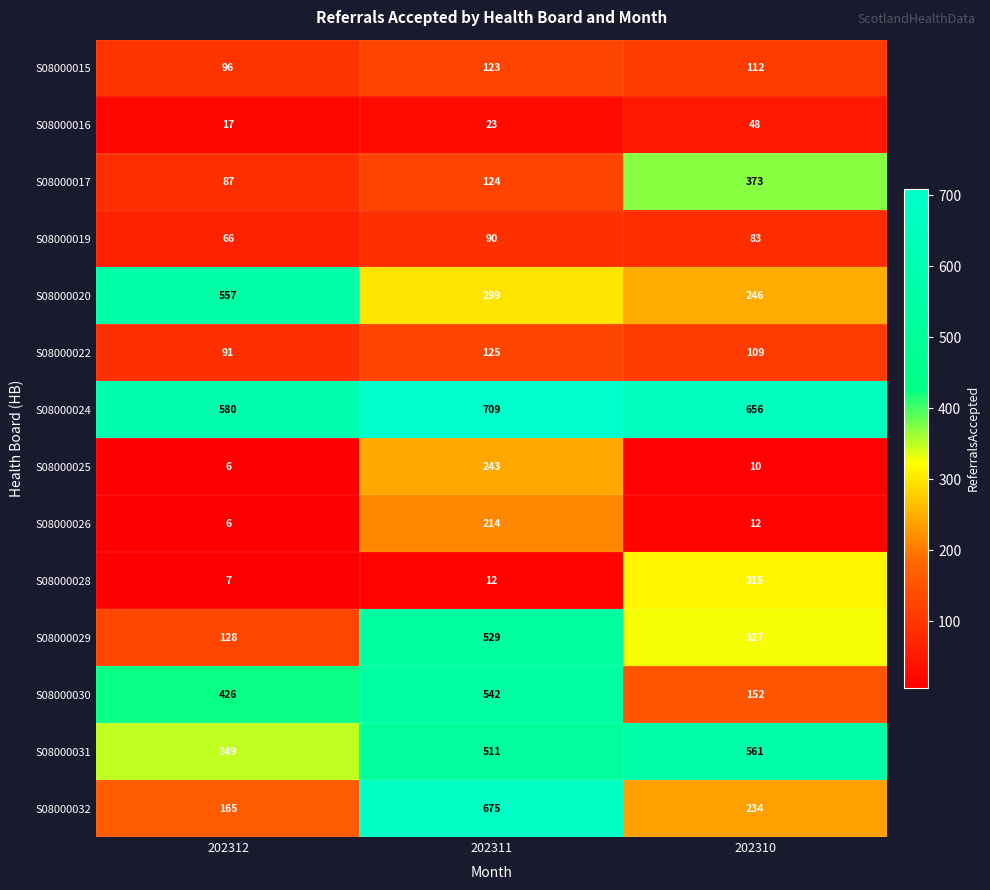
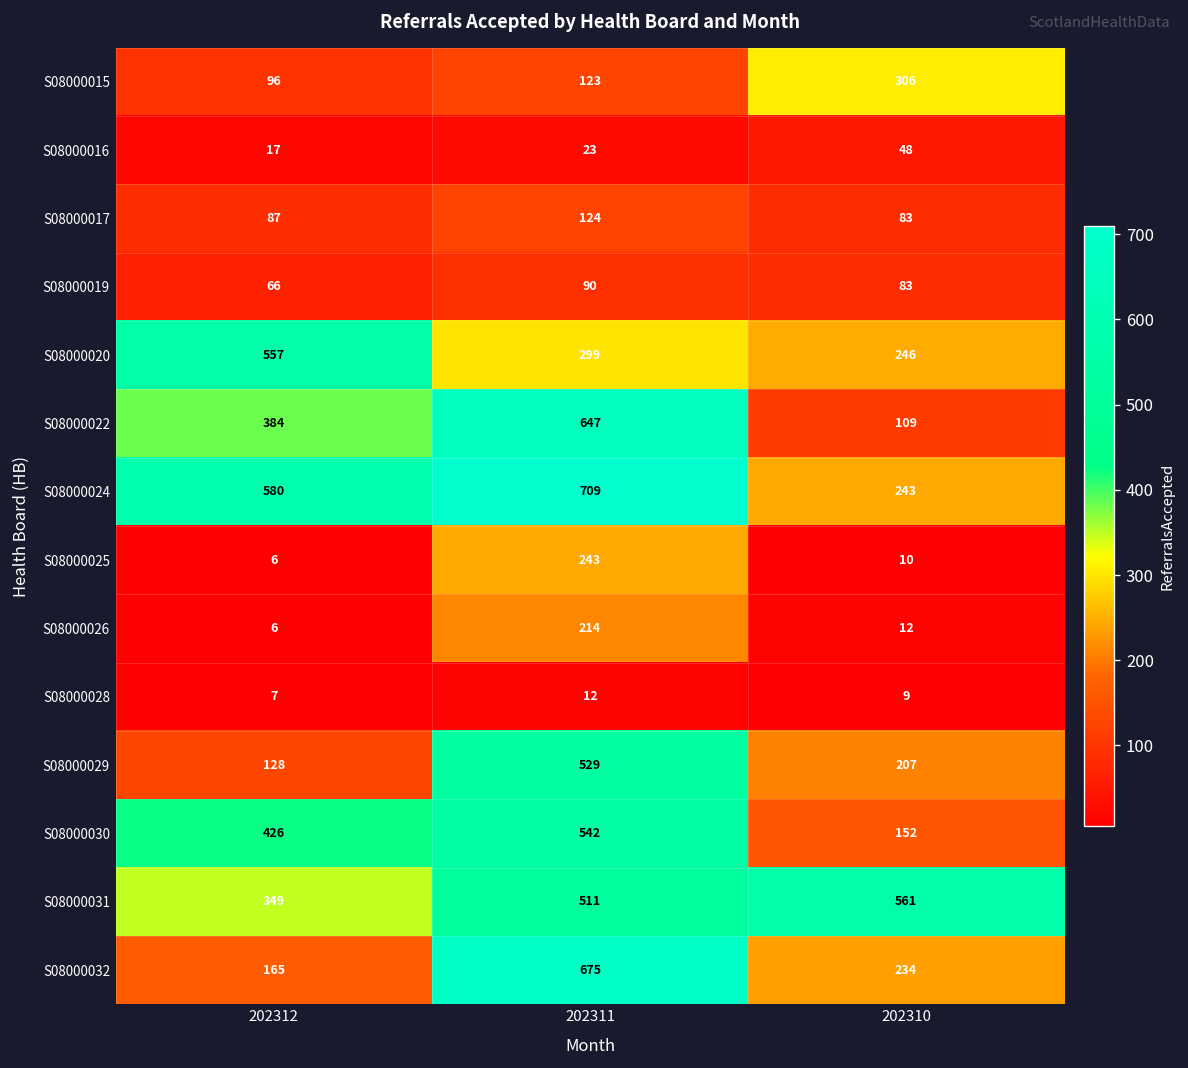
  {
    "S08000015": {
      "202312": 96,
      "202311": 123,
-     "202310": 112
+     "202310": 306
    },
    "S08000016": {
      "202312": 17,
      "202311": 23,
      "202310": 48
    },
    "S08000017": {
      "202312": 87,
      "202311": 124,
-     "202310": 373
+     "202310": 83
    },
    "S08000019": {
      "202312": 66,
      "202311": 90,
      "202310": 83
    },
    "S08000020": {
      "202312": 557,
      "202311": 299,
      "202310": 246
    },
    "S08000022": {
-     "202312": 91,
-     "202311": 125,
+     "202312": 384,
+     "202311": 647,
      "202310": 109
    },
    "S08000024": {
      "202312": 580,
      "202311": 709,
-     "202310": 656
+     "202310": 243
    },
    "S08000025": {
      "202312": 6,
      "202311": 243,
      "202310": 10
    },
    "S08000026": {
      "202312": 6,
      "202311": 214,
      "202310": 12
    },
    "S08000028": {
      "202312": 7,
      "202311": 12,
-     "202310": 315
+     "202310": 9
    },
    "S08000029": {
      "202312": 128,
      "202311": 529,
-     "202310": 327
+     "202310": 207
    },
    "S08000030": {
      "202312": 426,
      "202311": 542,
      "202310": 152
    },
    "S08000031": {
      "202312": 349,
      "202311": 511,
      "202310": 561
    },
    "S08000032": {
      "202312": 165,
      "202311": 675,
      "202310": 234
    }
  }
